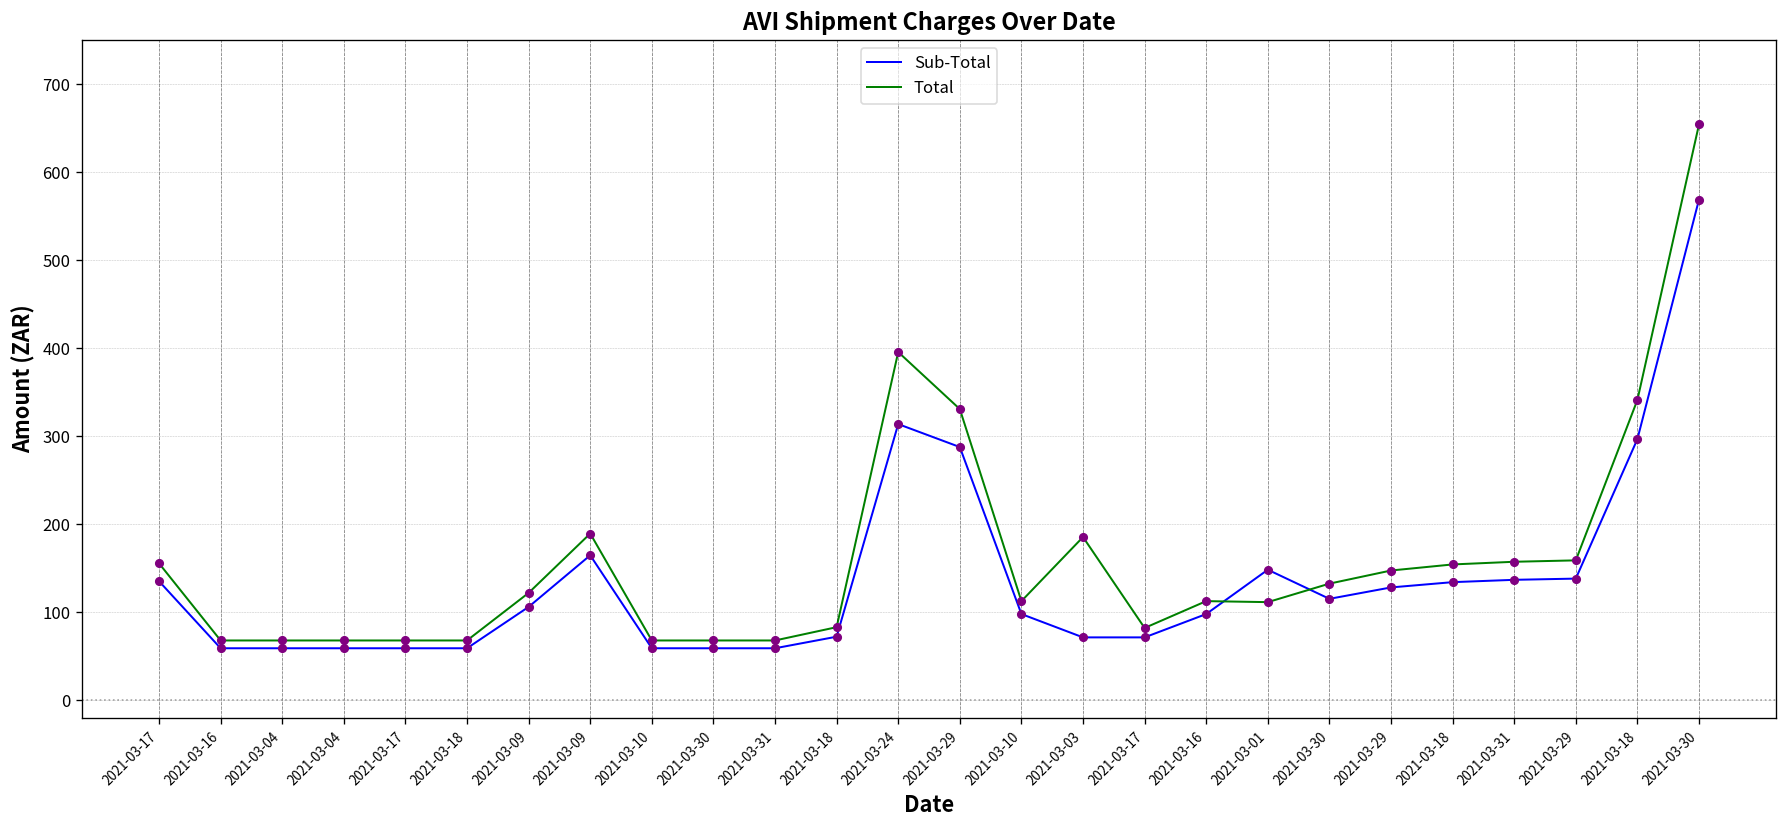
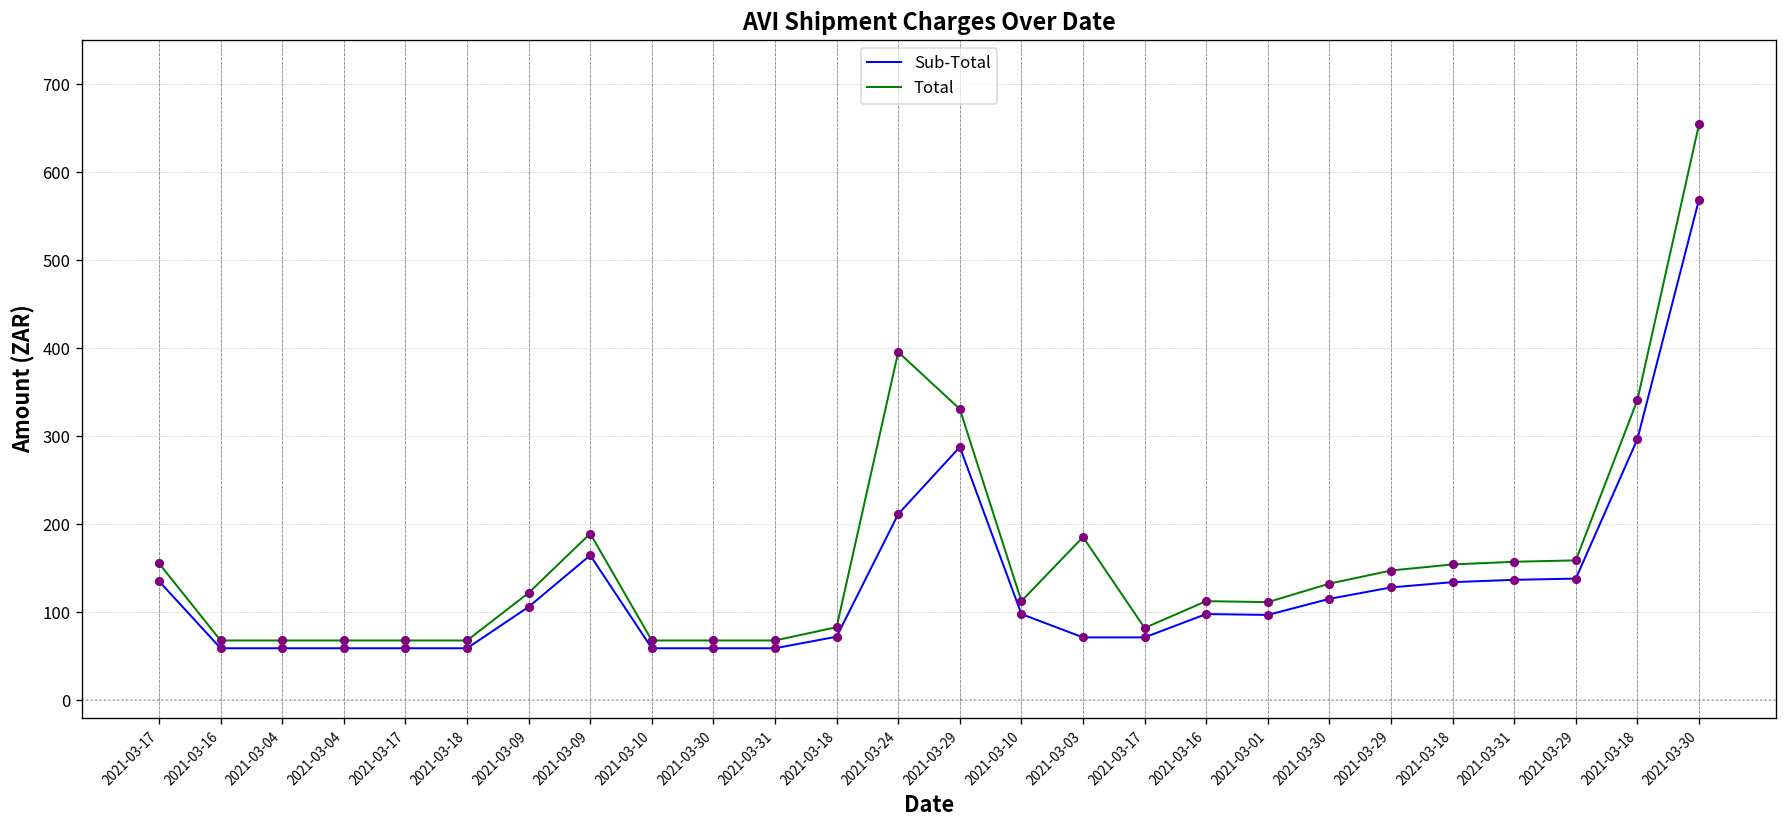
  {
    "Sub-Total": {
-     "2021-03-24": 310,
+     "2021-03-24": 210,
      "2021-03-03": 70,
-     "2021-03-01": 150
+     "2021-03-01": 100
    },
    "Total": {
      "2021-03-24": 400,
      "2021-03-03": 190,
      "2021-03-01": 110
    }
  }
